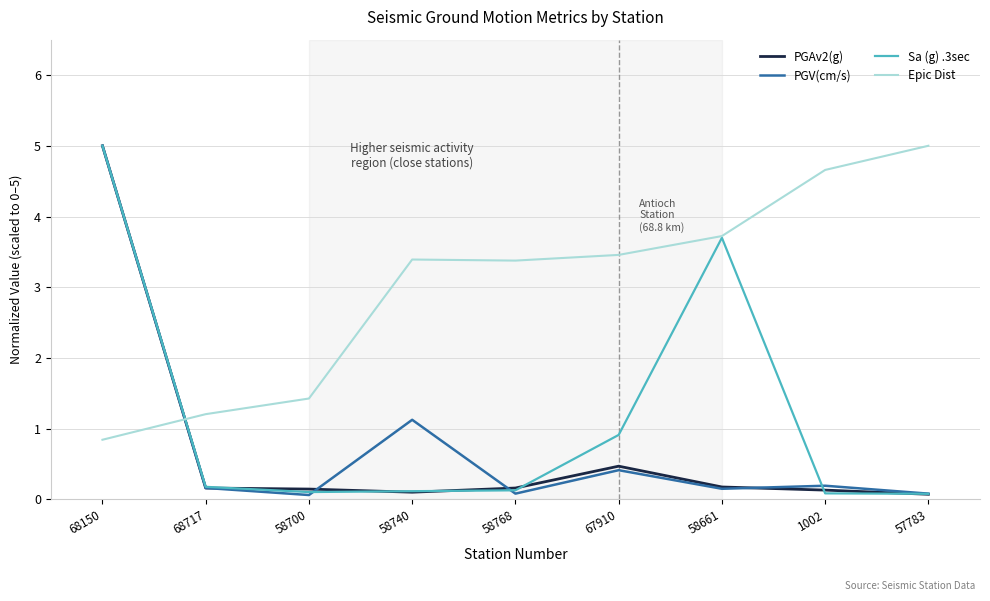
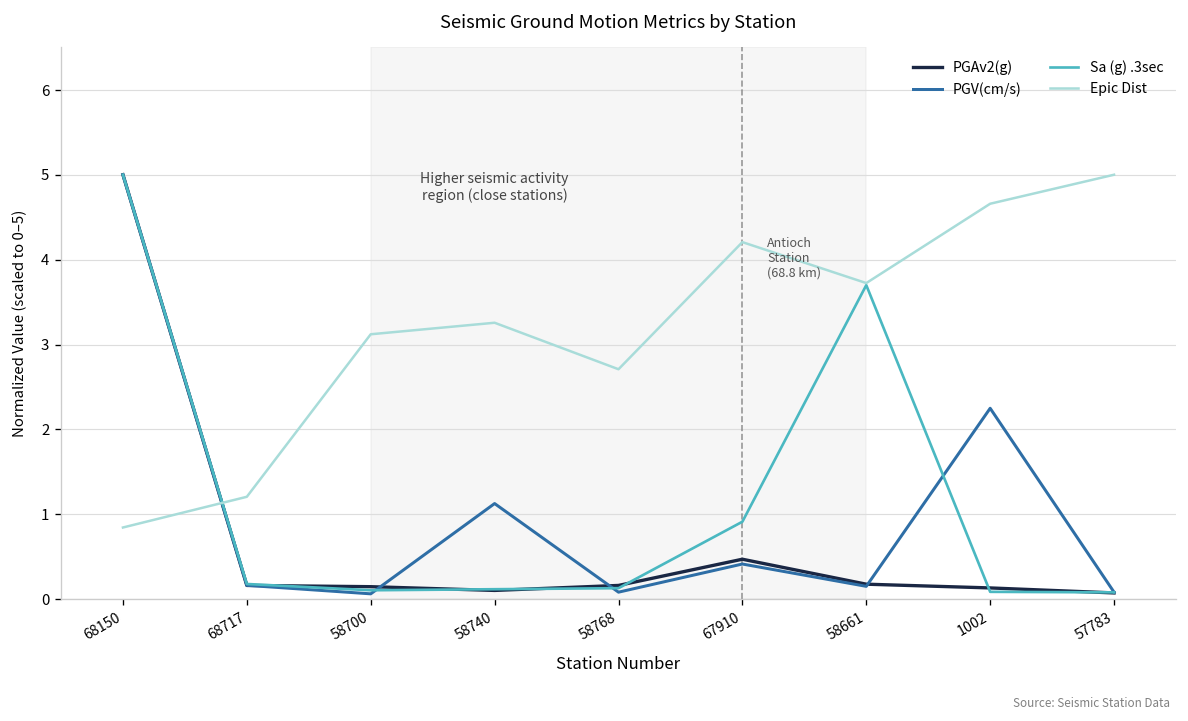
  {
    "PGAv2(g)": {
      "58700": 0.1,
      "67910": 0.5,
      "1002": 0.1
    },
    "PGV(cm/s)": {
      "58700": 0.1,
      "58740": 1.1,
      "58768": 0.1,
      "67910": 0.4,
-     "1002": 0.2
+     "1002": 2.2
    },
    "Sa (g) .3sec": {
      "58700": 0.1,
      "67910": 0.9,
      "1002": 0.1
    },
    "Epic Dist": {
      "68150": 0.8,
      "68717": 1.2,
-     "58700": 1.4,
-     "58740": 3.4,
-     "58768": 3.4,
-     "67910": 3.5,
+     "58700": 3.1,
+     "58740": 3.3,
+     "58768": 2.7,
+     "67910": 4.2,
      "1002": 4.7,
      "57783": 5.0
    }
  }
